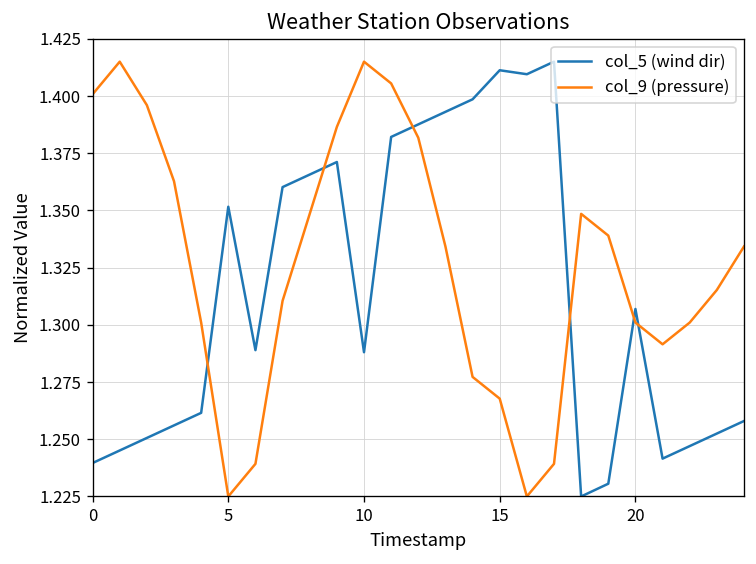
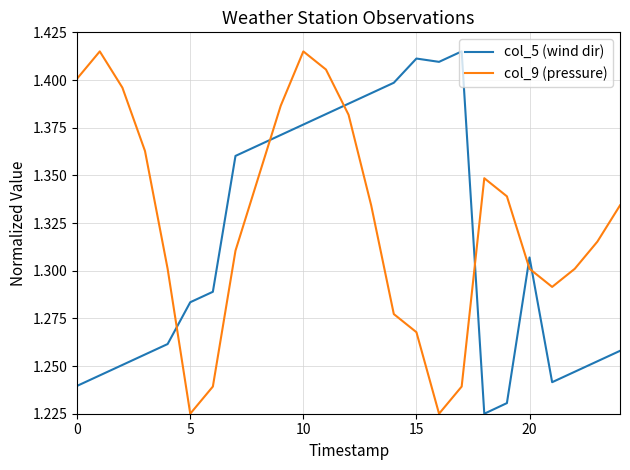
  {
    "col_5 (wind dir)": {
      "0": 1.240,
-     "5": 1.352,
-     "10": 1.288,
+     "5": 1.283,
+     "10": 1.377,
      "15": 1.411,
      "20": 1.307
    },
    "col_9 (pressure)": {
      "0": 1.401,
      "5": 1.225,
      "10": 1.415,
      "15": 1.268,
      "20": 1.301
    }
  }
